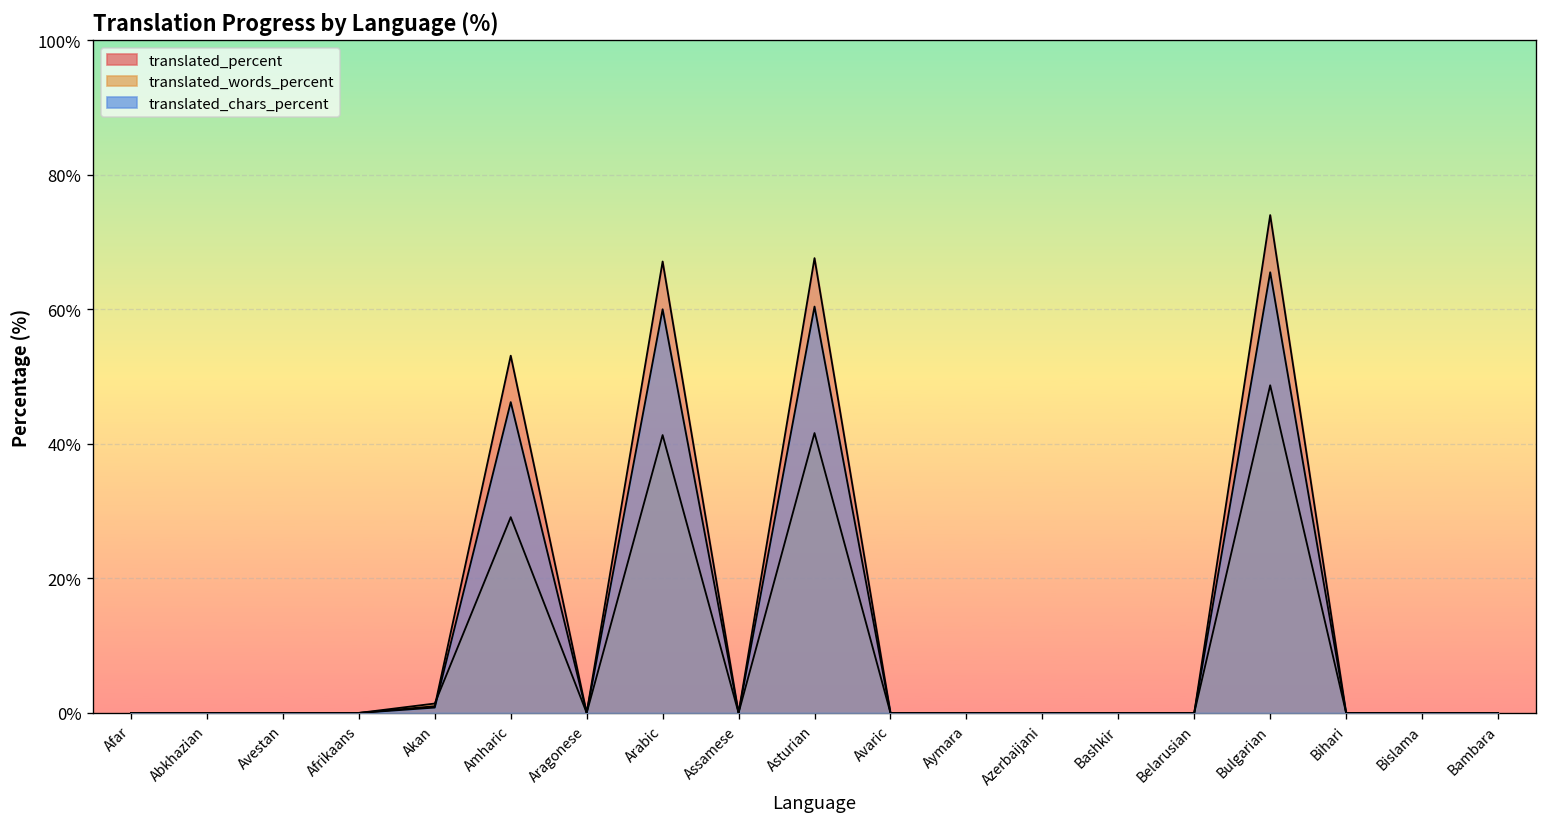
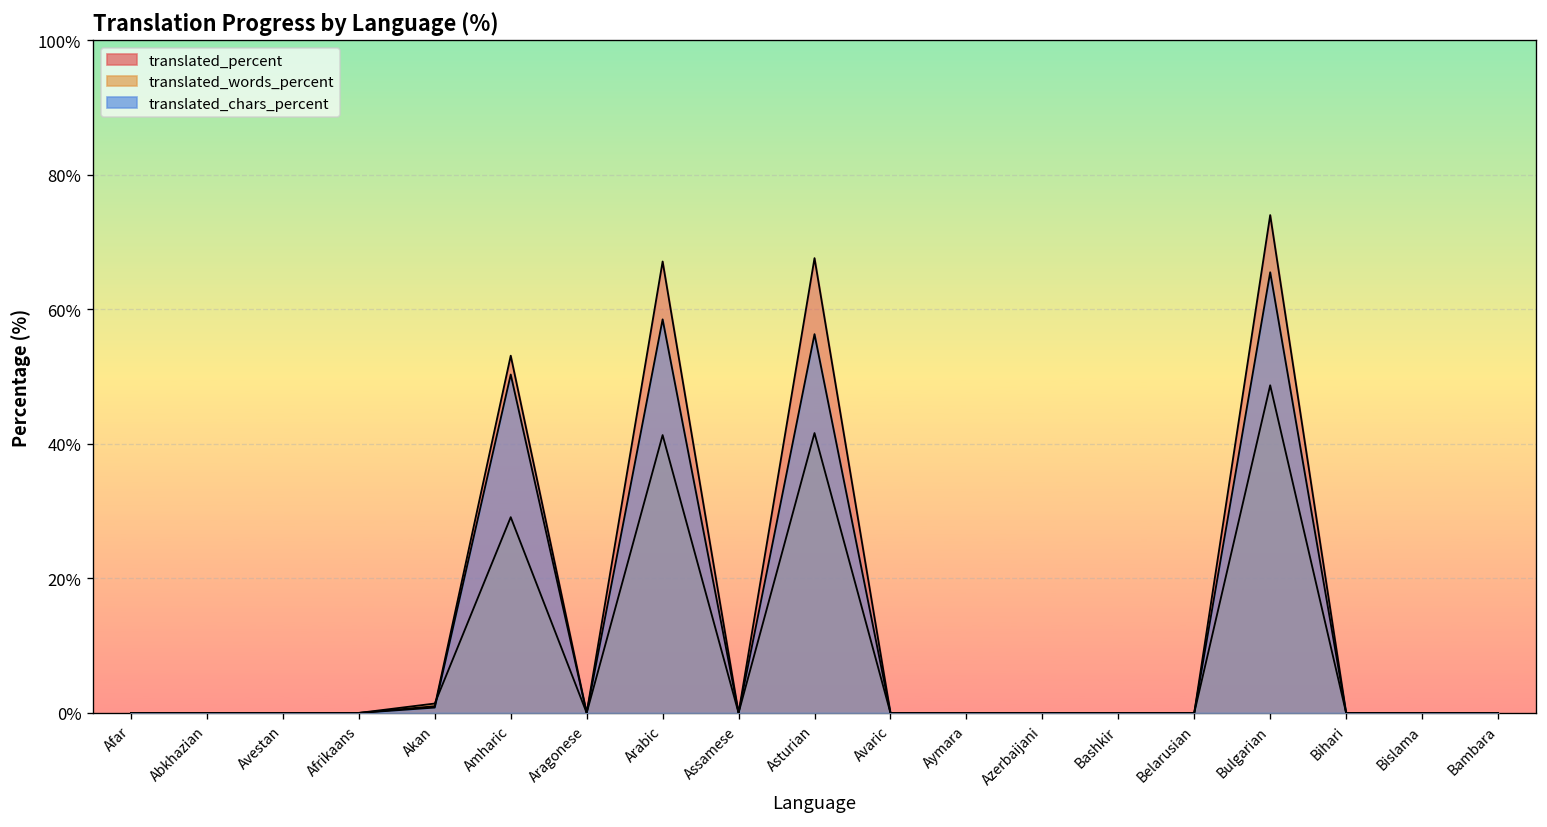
  {
    "translated_chars_percent": {
-     "Amharic": "46%",
-     "Arabic": "60%",
-     "Asturian": "60%",
+     "Amharic": "50%",
+     "Arabic": "59%",
+     "Asturian": "56%",
      "Bulgarian": "66%"
    }
  }
